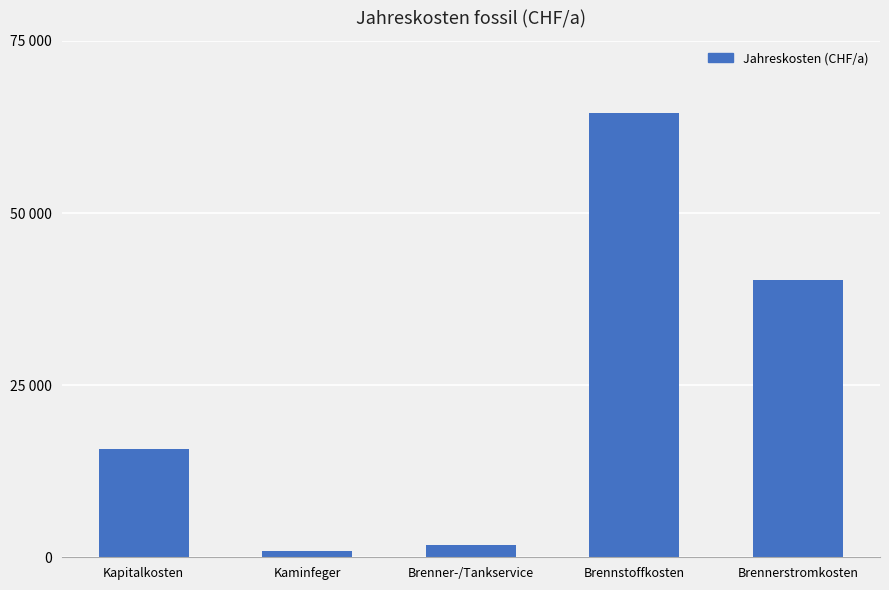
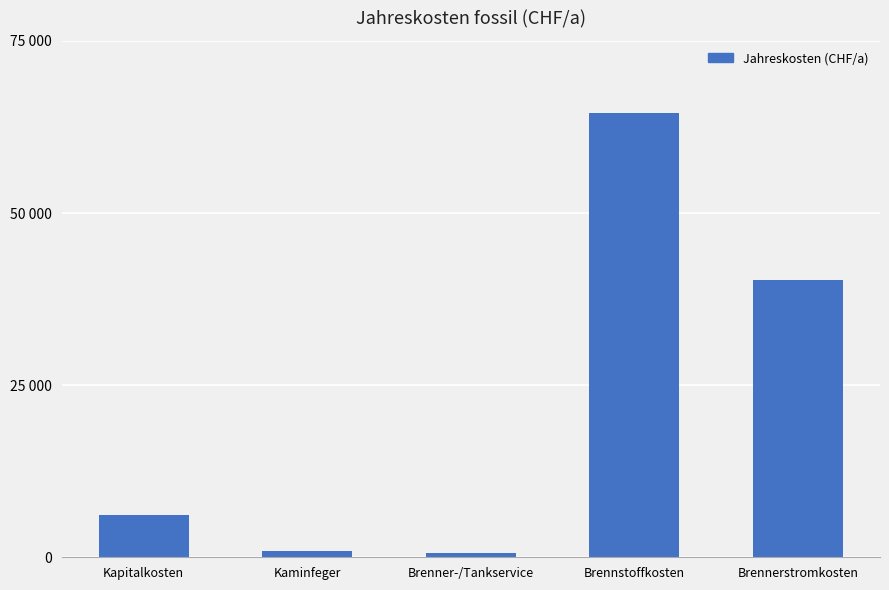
  {
-   "Kapitalkosten": 16000,
+   "Kapitalkosten": 6000,
    "Kaminfeger": 1000,
-   "Brenner-/Tankservice": 2000,
+   "Brenner-/Tankservice": 1000,
    "Brennstoffkosten": 65000,
    "Brennerstromkosten": 40000
  }
